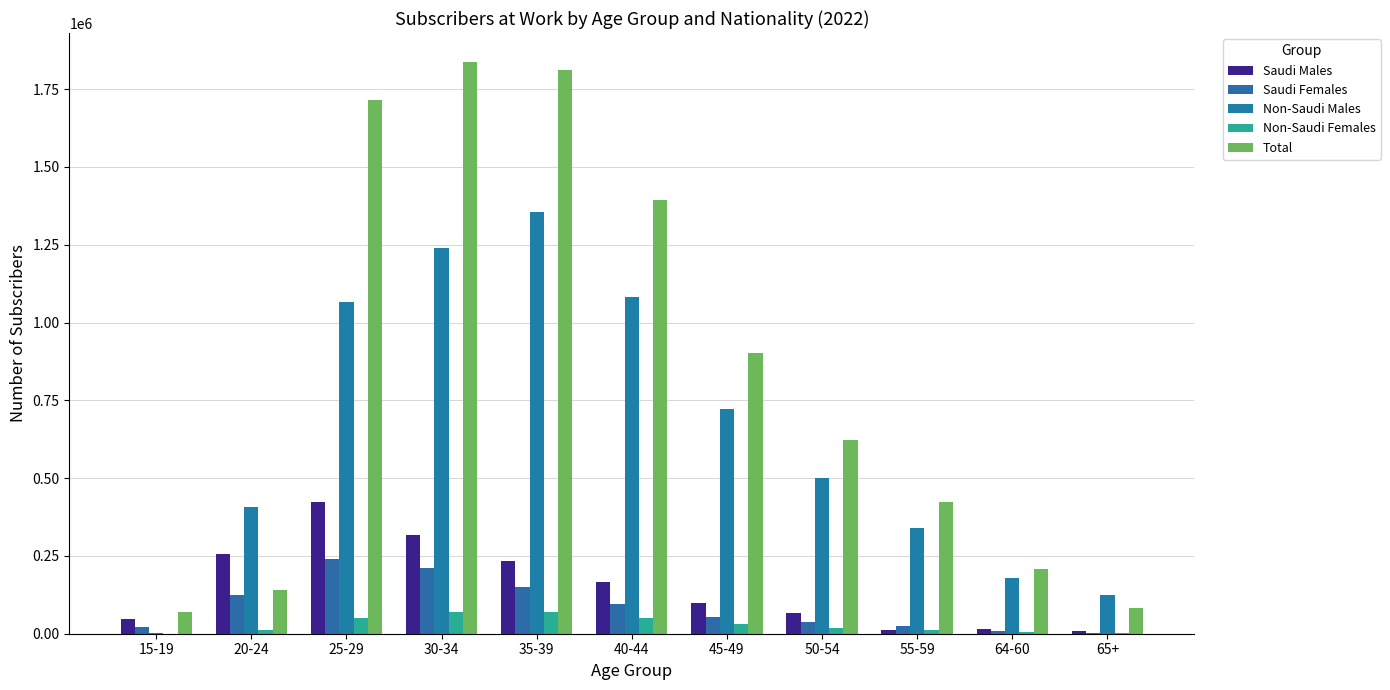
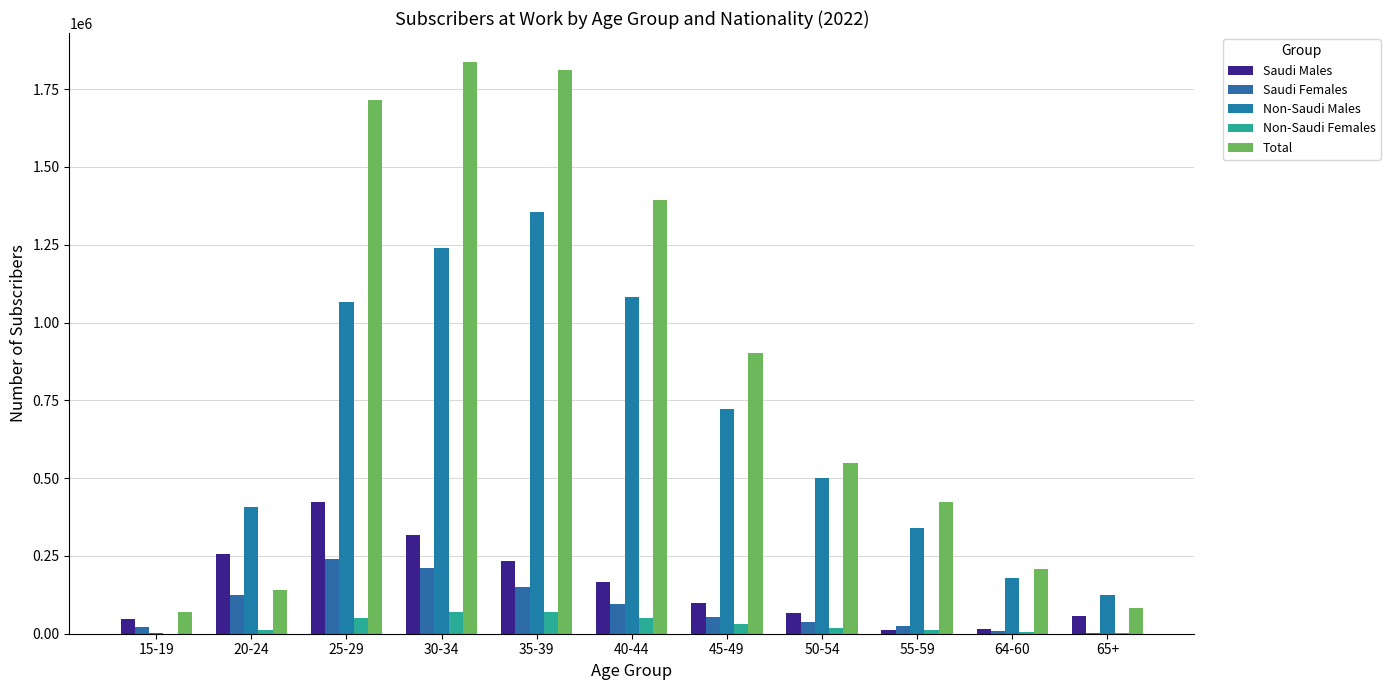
  {
    "Saudi Males": {
      "15-19": 50000,
      "20-24": 250000,
      "25-29": 420000,
      "30-34": 320000,
      "35-39": 230000,
      "40-44": 160000,
      "45-49": 100000,
      "50-54": 70000,
      "55-59": 10000,
      "64-60": 10000,
-     "65+": 10000
+     "65+": 60000
    },
    "Total": {
      "15-19": 70000,
      "20-24": 140000,
      "25-29": 1720000,
      "30-34": 1840000,
      "35-39": 1810000,
      "40-44": 1390000,
      "45-49": 900000,
-     "50-54": 620000,
+     "50-54": 550000,
      "55-59": 420000,
      "64-60": 210000,
      "65+": 80000
    }
  }
